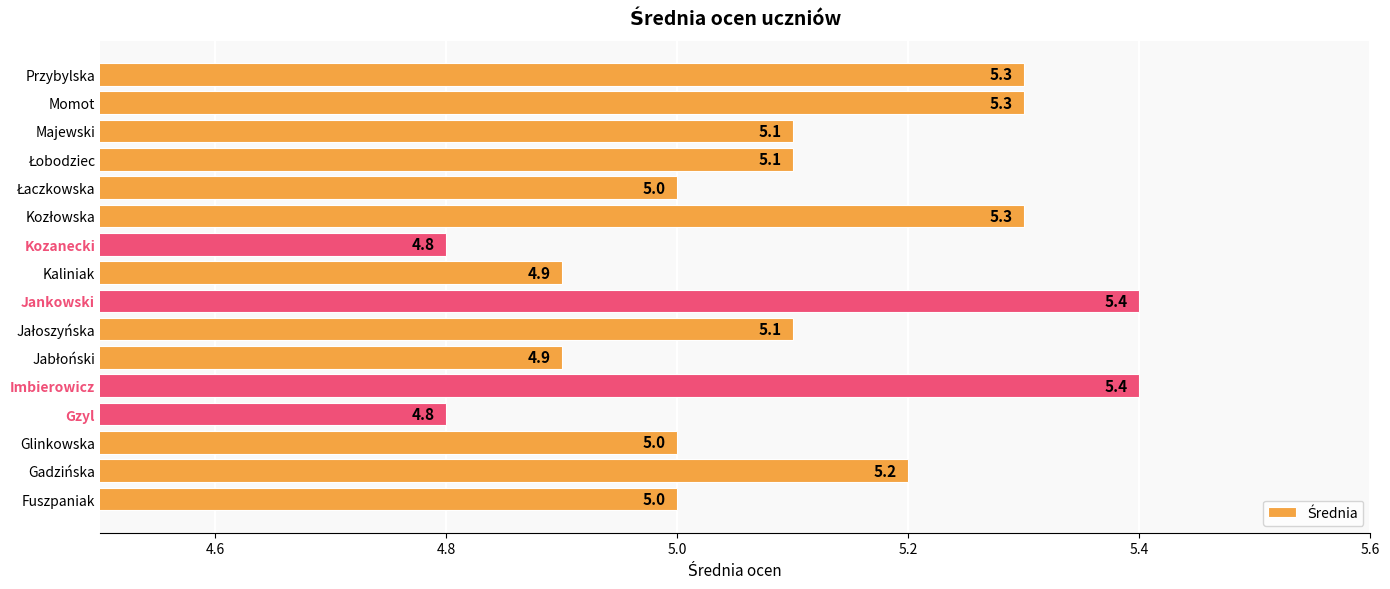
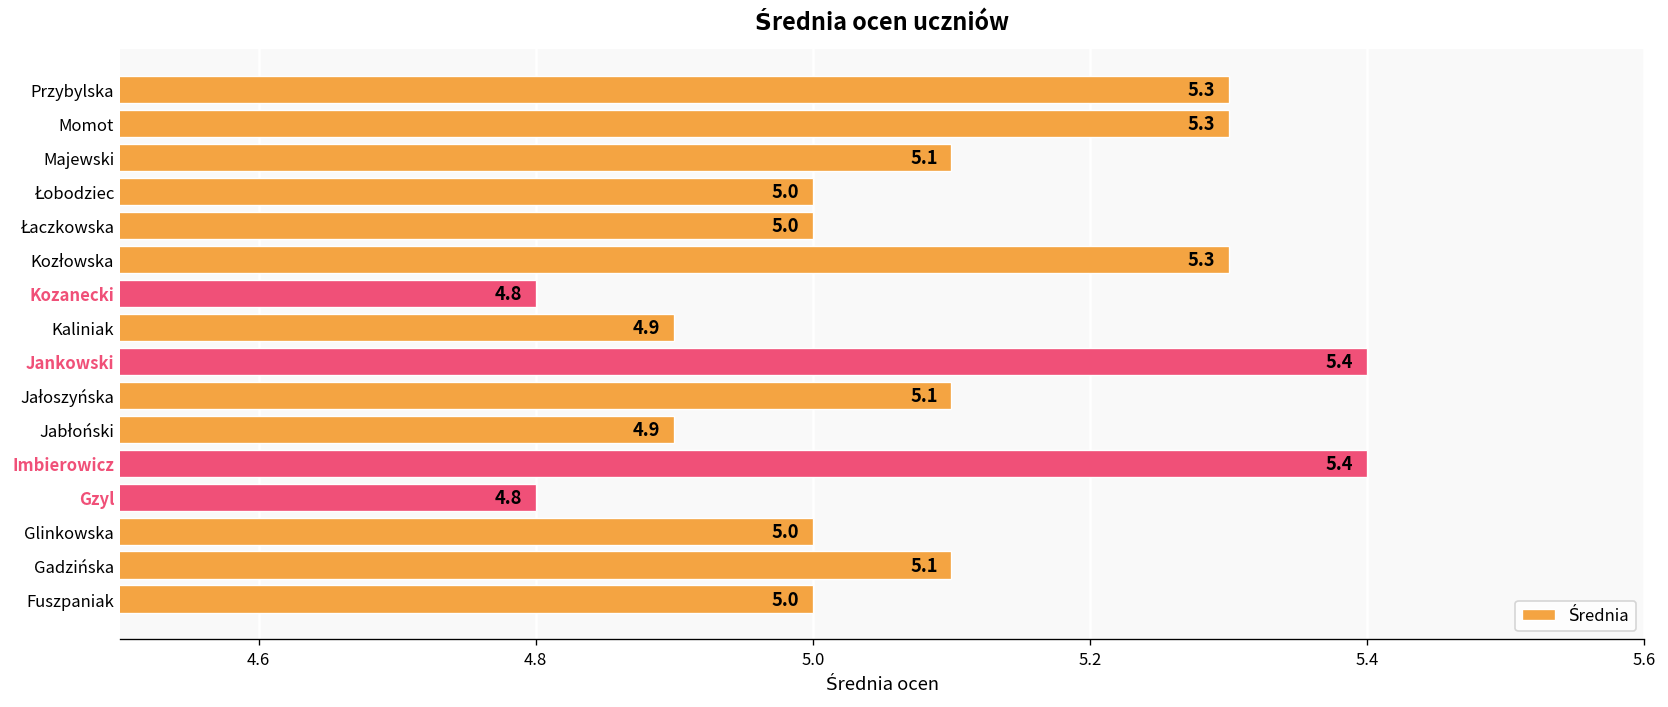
  {
    "Przybylska": 5.3,
    "Momot": 5.3,
    "Majewski": 5.1,
-   "Łobodziec": 5.1,
+   "Łobodziec": 5.0,
    "Łaczkowska": 5.0,
    "Kozłowska": 5.3,
    "Kozanecki": 4.8,
    "Kaliniak": 4.9,
    "Jankowski": 5.4,
    "Jałoszyńska": 5.1,
    "Jabłoński": 4.9,
    "Imbierowicz": 5.4,
    "Gzyl": 4.8,
    "Glinkowska": 5.0,
-   "Gadzińska": 5.2,
+   "Gadzińska": 5.1,
    "Fuszpaniak": 5.0
  }
